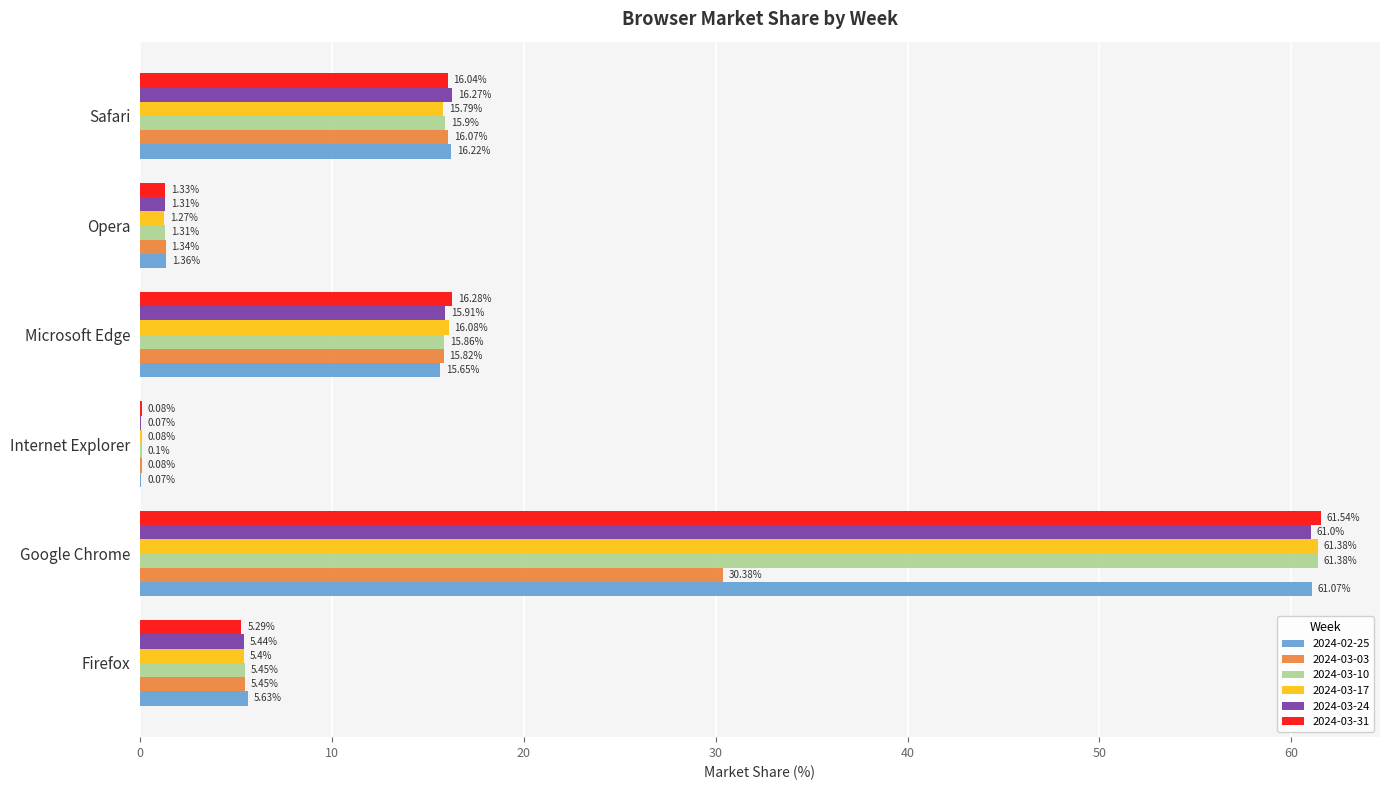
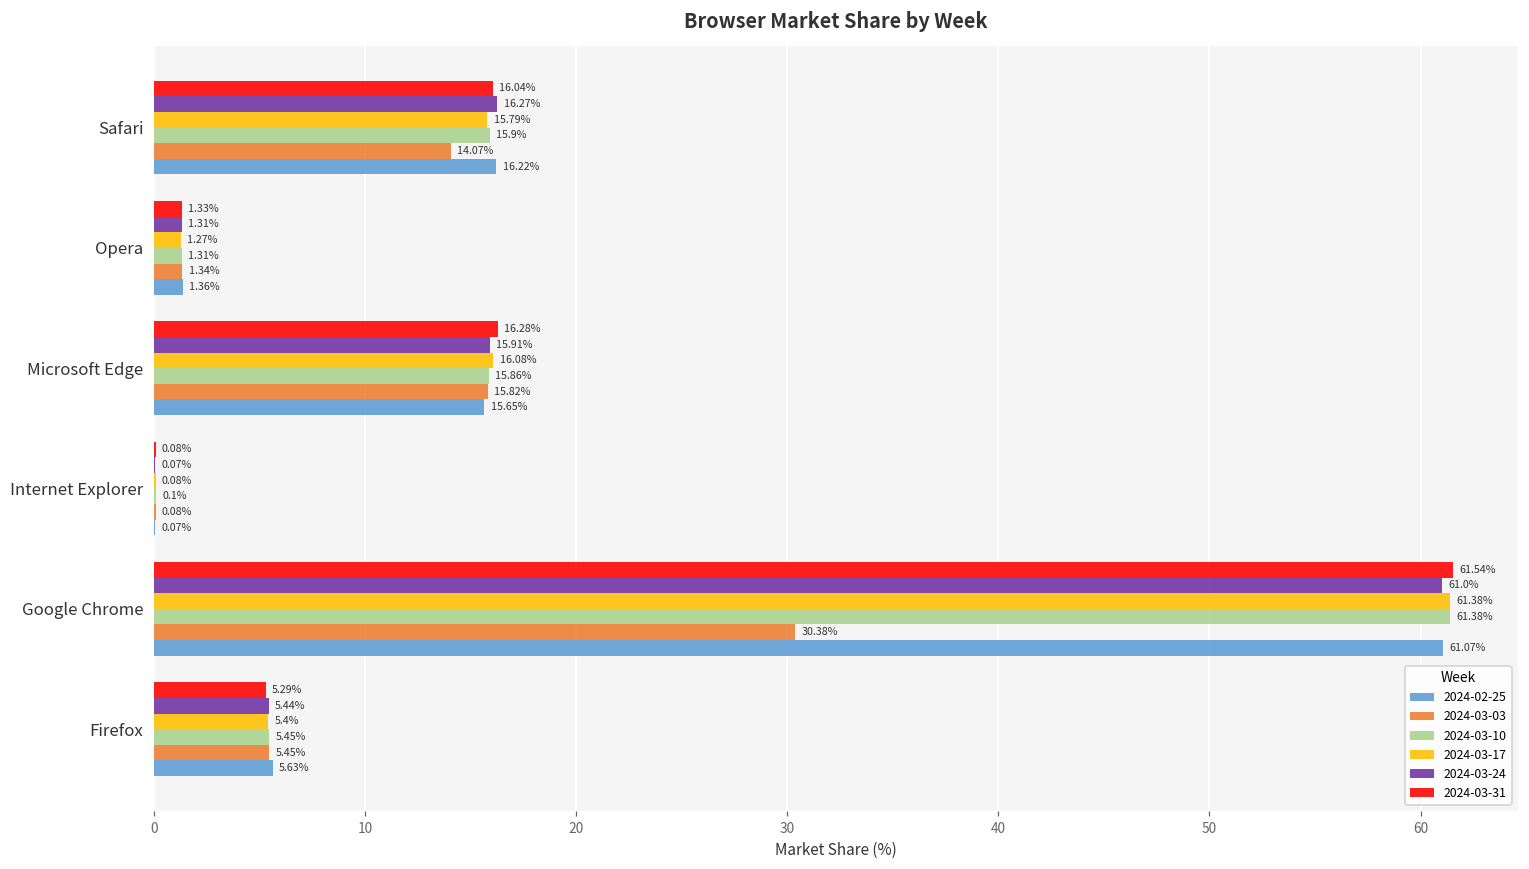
  {
    "2024-02-25": {
      "Safari": "16.22%",
      "Opera": "1.36%",
      "Microsoft Edge": "15.65%",
      "Internet Explorer": "0.07%",
      "Google Chrome": "61.07%",
      "Firefox": "5.63%"
    },
    "2024-03-03": {
-     "Safari": "16.07%",
+     "Safari": "14.07%",
      "Opera": "1.34%",
      "Microsoft Edge": "15.82%",
      "Internet Explorer": "0.08%",
      "Google Chrome": "30.38%",
      "Firefox": "5.45%"
    },
    "2024-03-10": {
      "Safari": "15.9%",
      "Opera": "1.31%",
      "Microsoft Edge": "15.86%",
      "Internet Explorer": "0.1%",
      "Google Chrome": "61.38%",
      "Firefox": "5.45%"
    },
    "2024-03-17": {
      "Safari": "15.79%",
      "Opera": "1.27%",
      "Microsoft Edge": "16.08%",
      "Internet Explorer": "0.08%",
      "Google Chrome": "61.38%",
      "Firefox": "5.4%"
    },
    "2024-03-24": {
      "Safari": "16.27%",
      "Opera": "1.31%",
      "Microsoft Edge": "15.91%",
      "Internet Explorer": "0.07%",
      "Google Chrome": "61.0%",
      "Firefox": "5.44%"
    },
    "2024-03-31": {
      "Safari": "16.04%",
      "Opera": "1.33%",
      "Microsoft Edge": "16.28%",
      "Internet Explorer": "0.08%",
      "Google Chrome": "61.54%",
      "Firefox": "5.29%"
    }
  }
